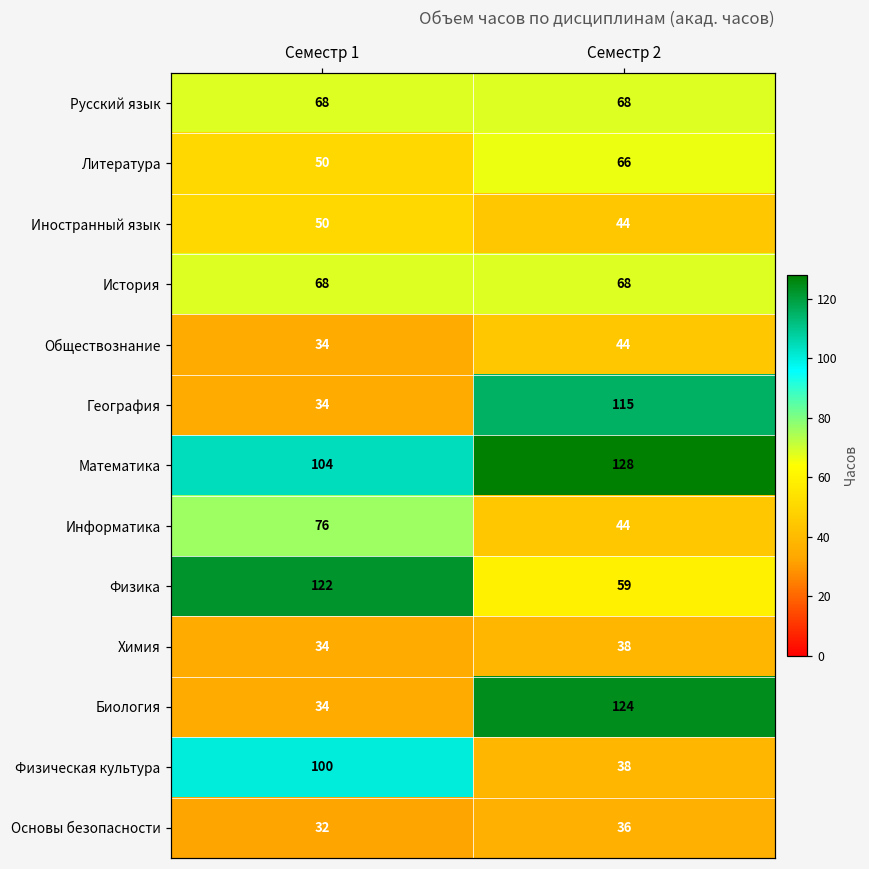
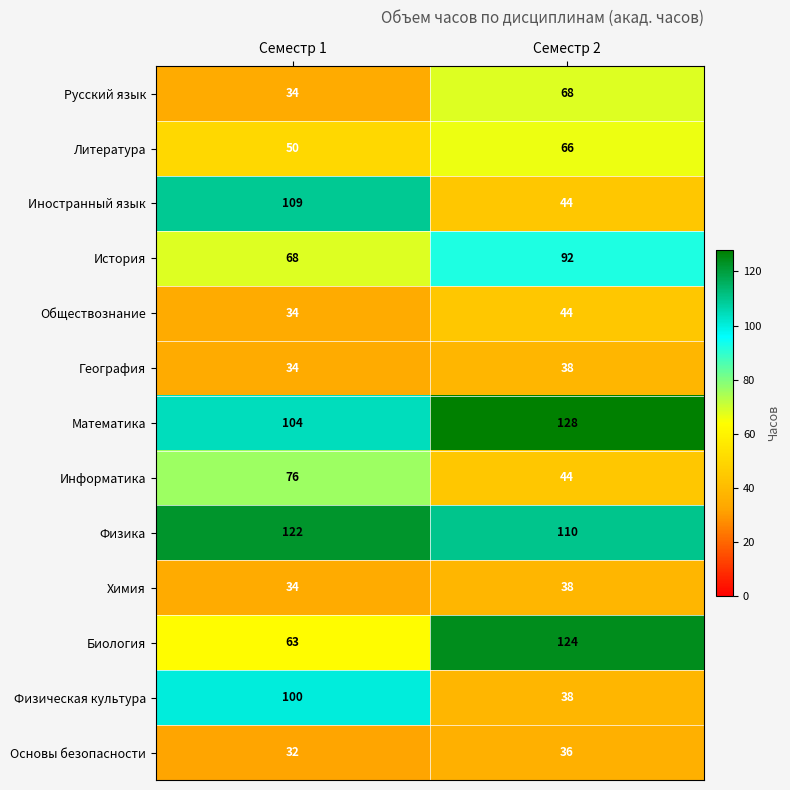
  {
    "Русский язык": {
-     "Семестр 1": 68,
+     "Семестр 1": 34,
      "Семестр 2": 68
    },
    "Литература": {
      "Семестр 1": 50,
      "Семестр 2": 66
    },
    "Иностранный язык": {
-     "Семестр 1": 50,
+     "Семестр 1": 109,
      "Семестр 2": 44
    },
    "История": {
      "Семестр 1": 68,
-     "Семестр 2": 68
+     "Семестр 2": 92
    },
    "Обществознание": {
      "Семестр 1": 34,
      "Семестр 2": 44
    },
    "География": {
      "Семестр 1": 34,
-     "Семестр 2": 115
+     "Семестр 2": 38
    },
    "Математика": {
      "Семестр 1": 104,
      "Семестр 2": 128
    },
    "Информатика": {
      "Семестр 1": 76,
      "Семестр 2": 44
    },
    "Физика": {
      "Семестр 1": 122,
-     "Семестр 2": 59
+     "Семестр 2": 110
    },
    "Химия": {
      "Семестр 1": 34,
      "Семестр 2": 38
    },
    "Биология": {
-     "Семестр 1": 34,
+     "Семестр 1": 63,
      "Семестр 2": 124
    },
    "Физическая культура": {
      "Семестр 1": 100,
      "Семестр 2": 38
    },
    "Основы безопасности": {
      "Семестр 1": 32,
      "Семестр 2": 36
    }
  }
